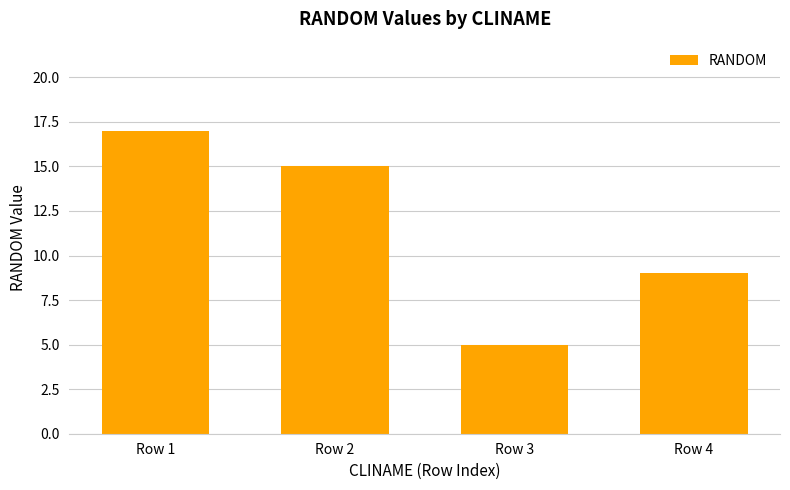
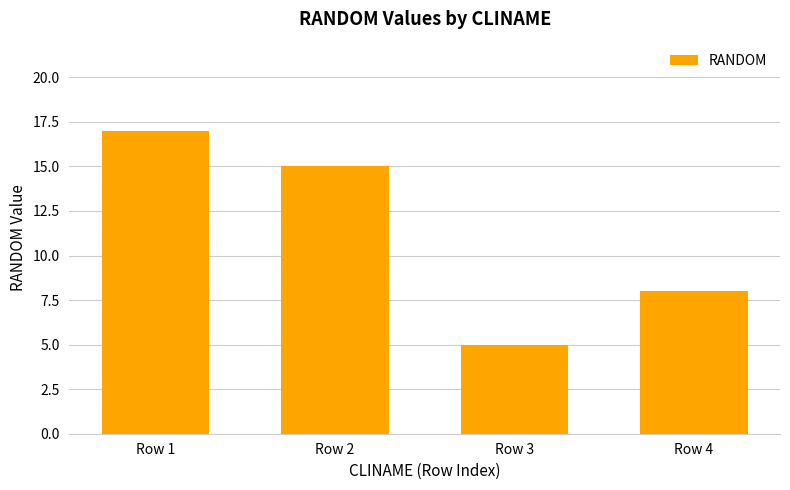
  {
    "Row 1": 17,
    "Row 2": 15,
    "Row 3": 5,
-   "Row 4": 9
+   "Row 4": 8
  }
